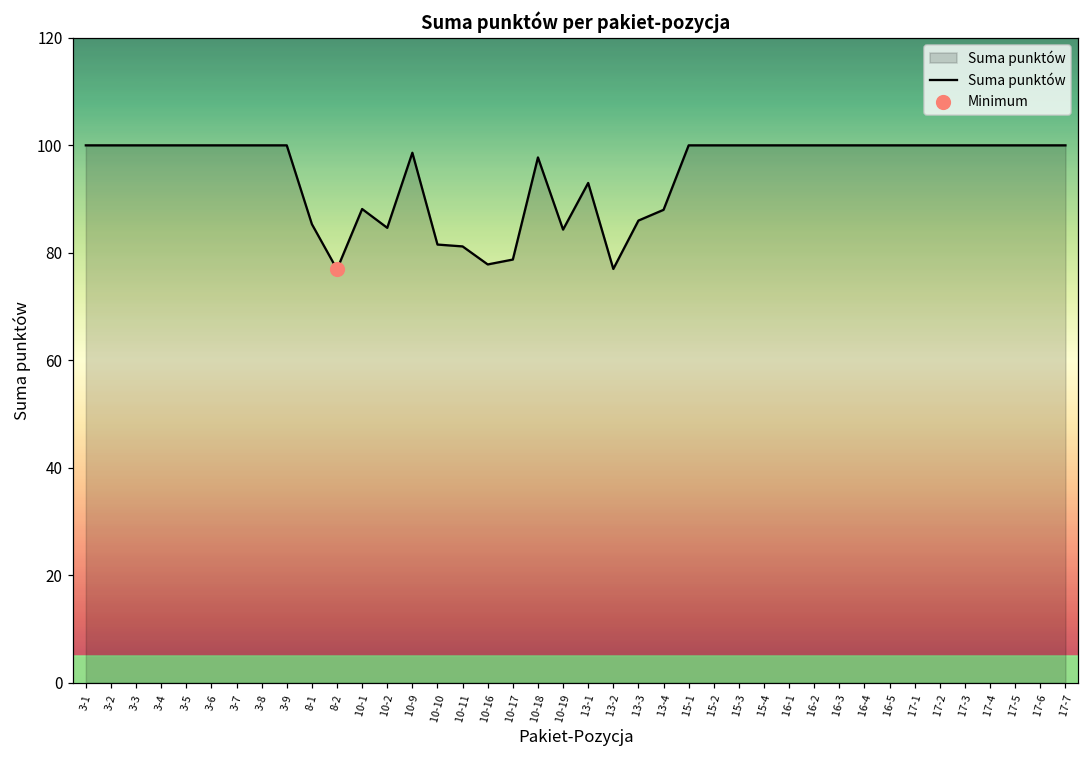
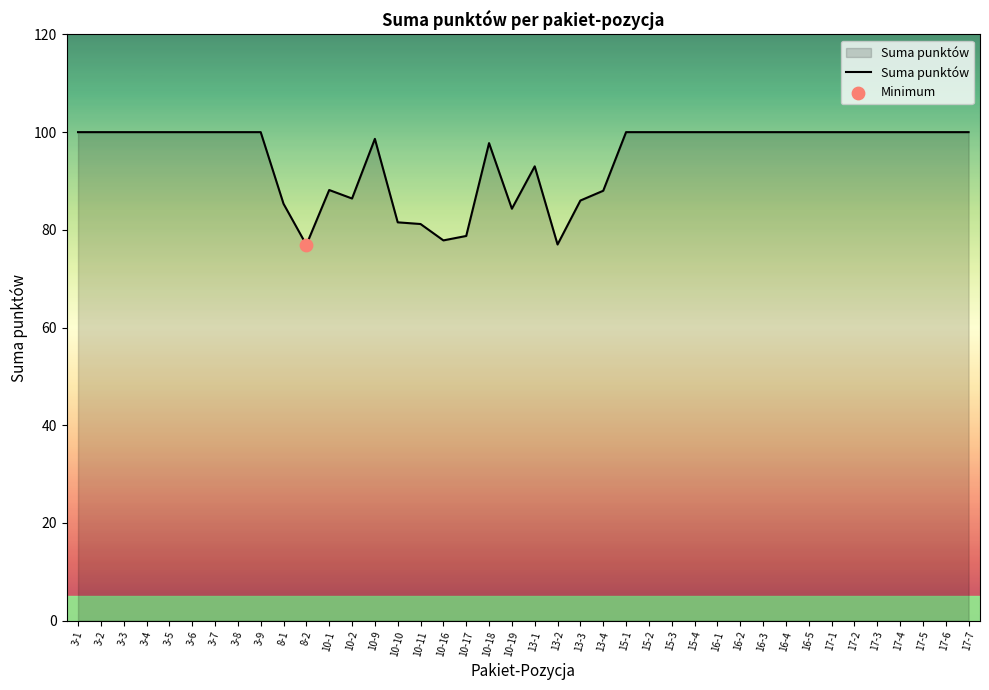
  {
    "Suma punktów": {
      "3-1": 100,
      "3-2": 100,
      "3-3": 100,
      "3-4": 100,
      "3-5": 100,
      "3-6": 100,
      "3-7": 100,
      "3-8": 100,
      "3-9": 100,
      "8-1": 85,
      "10-1": 88,
-     "10-2": 85,
+     "10-2": 86,
      "10-9": 99,
      "10-10": 82,
      "10-11": 81,
      "10-16": 78,
      "10-17": 79,
      "10-18": 98,
      "10-19": 84,
      "13-1": 93,
      "13-2": 77,
      "13-3": 86,
      "13-4": 88,
      "15-1": 100,
      "15-2": 100,
      "15-3": 100,
      "15-4": 100,
      "16-1": 100,
      "16-2": 100,
      "16-3": 100,
      "16-4": 100,
      "16-5": 100,
      "17-1": 100,
      "17-2": 100,
      "17-3": 100,
      "17-4": 100,
      "17-5": 100,
      "17-6": 100,
      "17-7": 100
    }
  }
